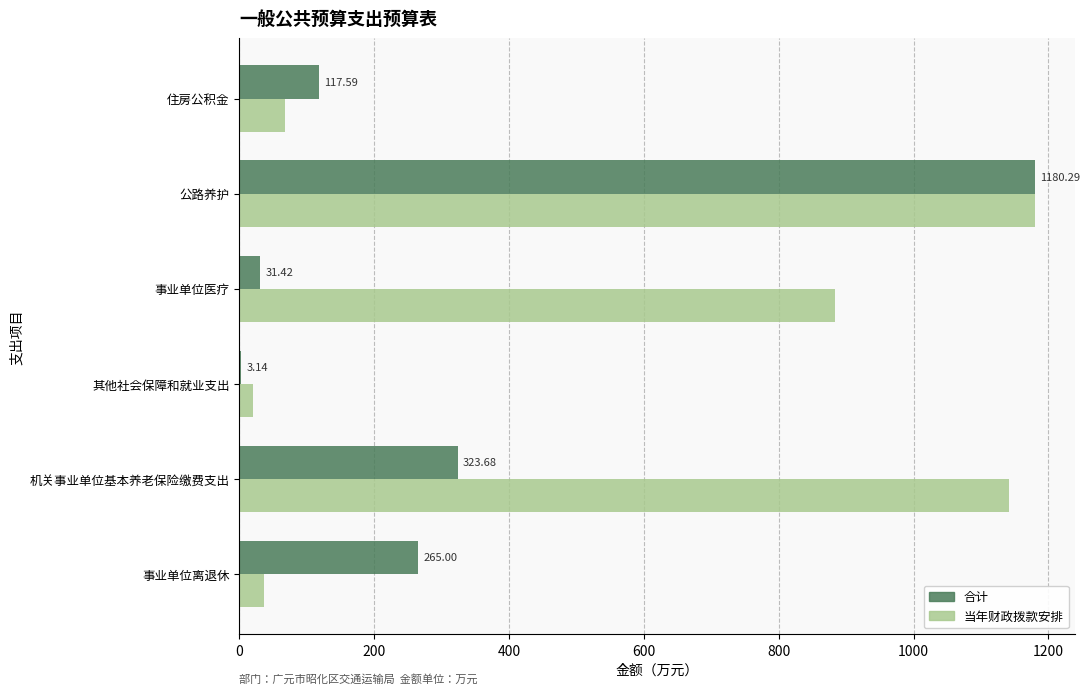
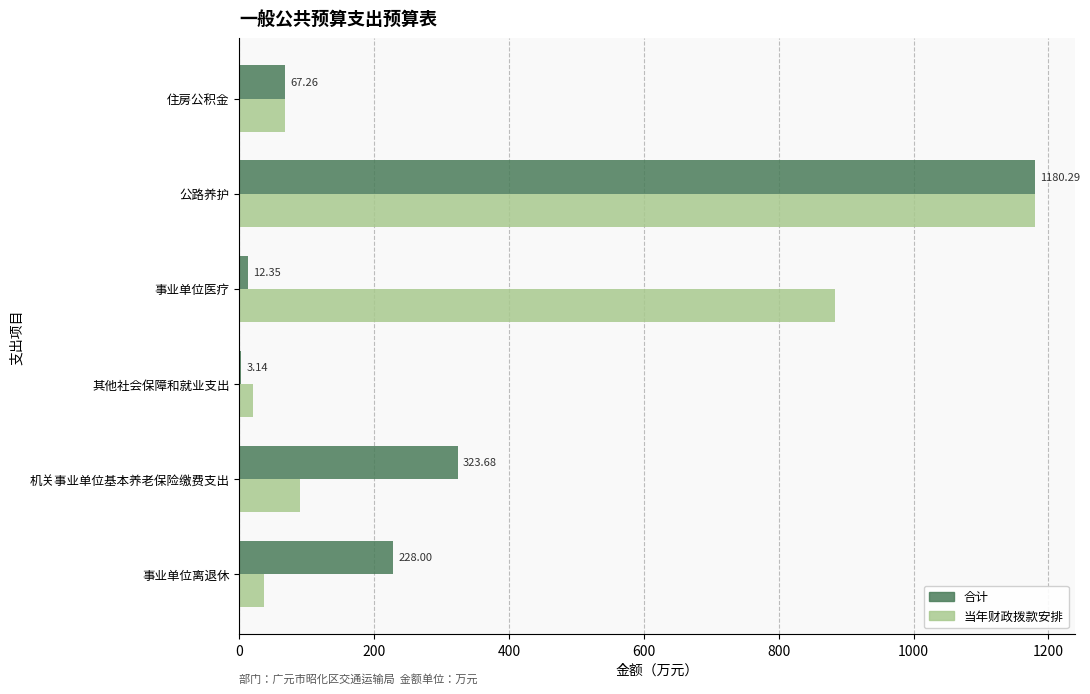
  {
    "合计": {
-     "住房公积金": 117.59,
+     "住房公积金": 67.26,
      "公路养护": 1180.29,
-     "事业单位医疗": 31.42,
+     "事业单位医疗": 12.35,
      "其他社会保障和就业支出": 3.14,
      "机关事业单位基本养老保险缴费支出": 323.68,
-     "事业单位离退休": 265.00
+     "事业单位离退休": 228.00
    },
    "当年财政拨款安排": {
      "住房公积金": 70,
      "公路养护": 1180,
      "事业单位医疗": 880,
      "其他社会保障和就业支出": 20,
-     "机关事业单位基本养老保险缴费支出": 1140,
+     "机关事业单位基本养老保险缴费支出": 90,
      "事业单位离退休": 40
    }
  }
